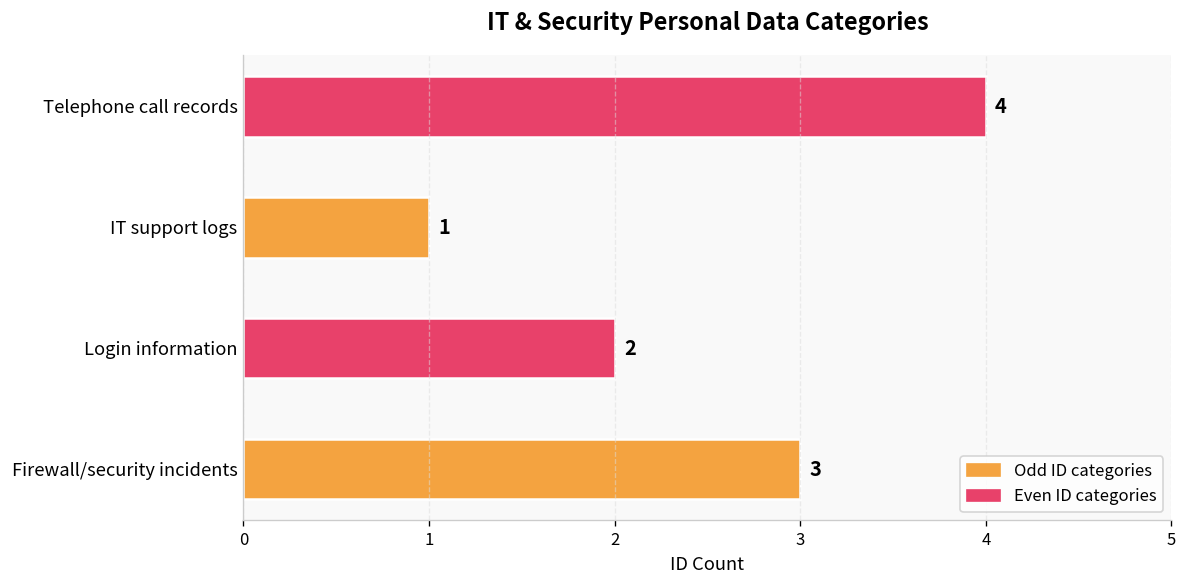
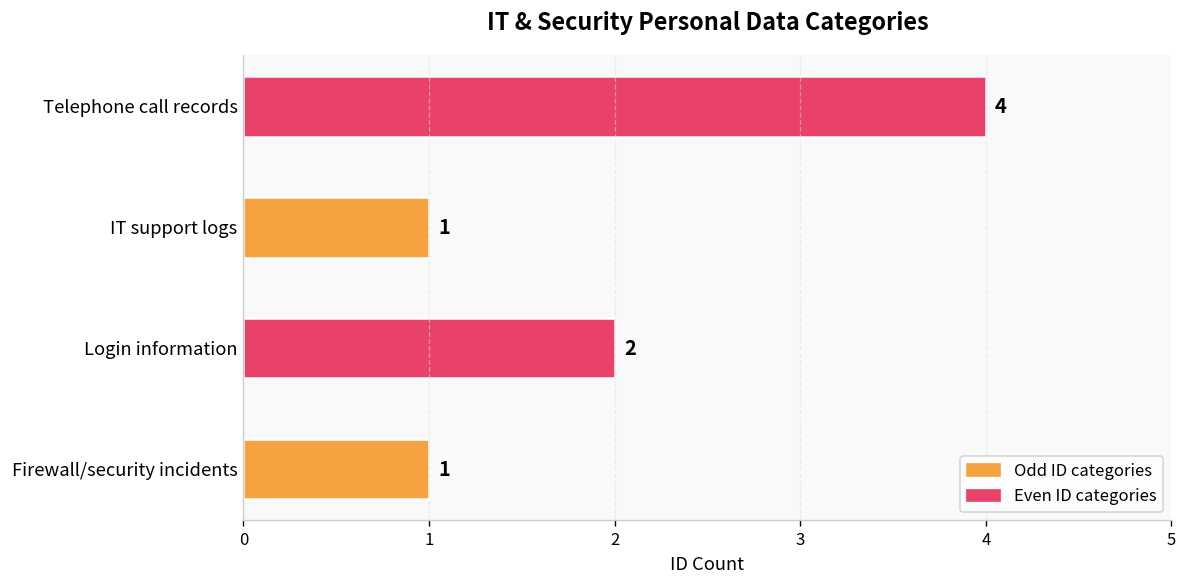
  {
    "Telephone call records": 4,
    "IT support logs": 1,
    "Login information": 2,
-   "Firewall/security incidents": 3
+   "Firewall/security incidents": 1
  }
